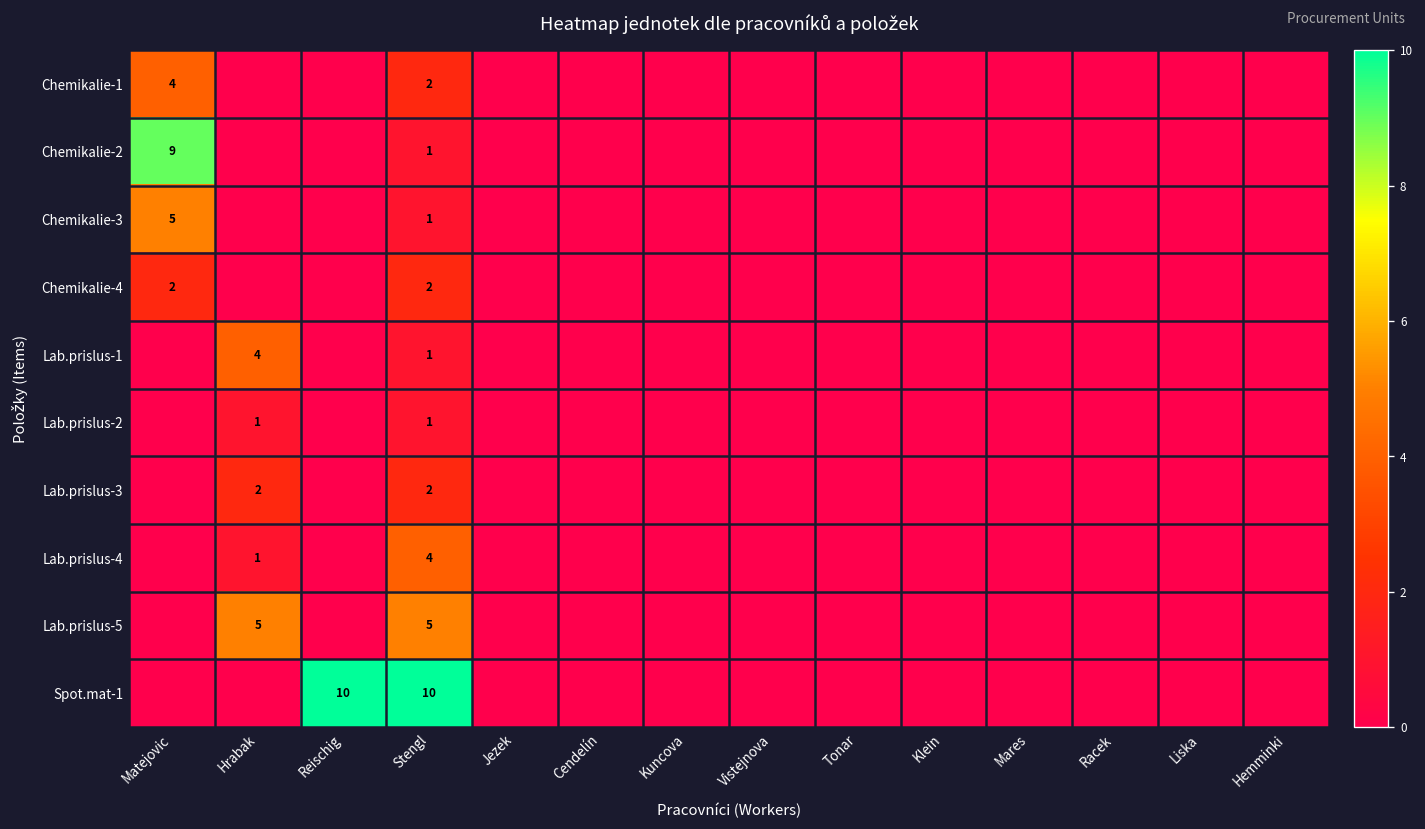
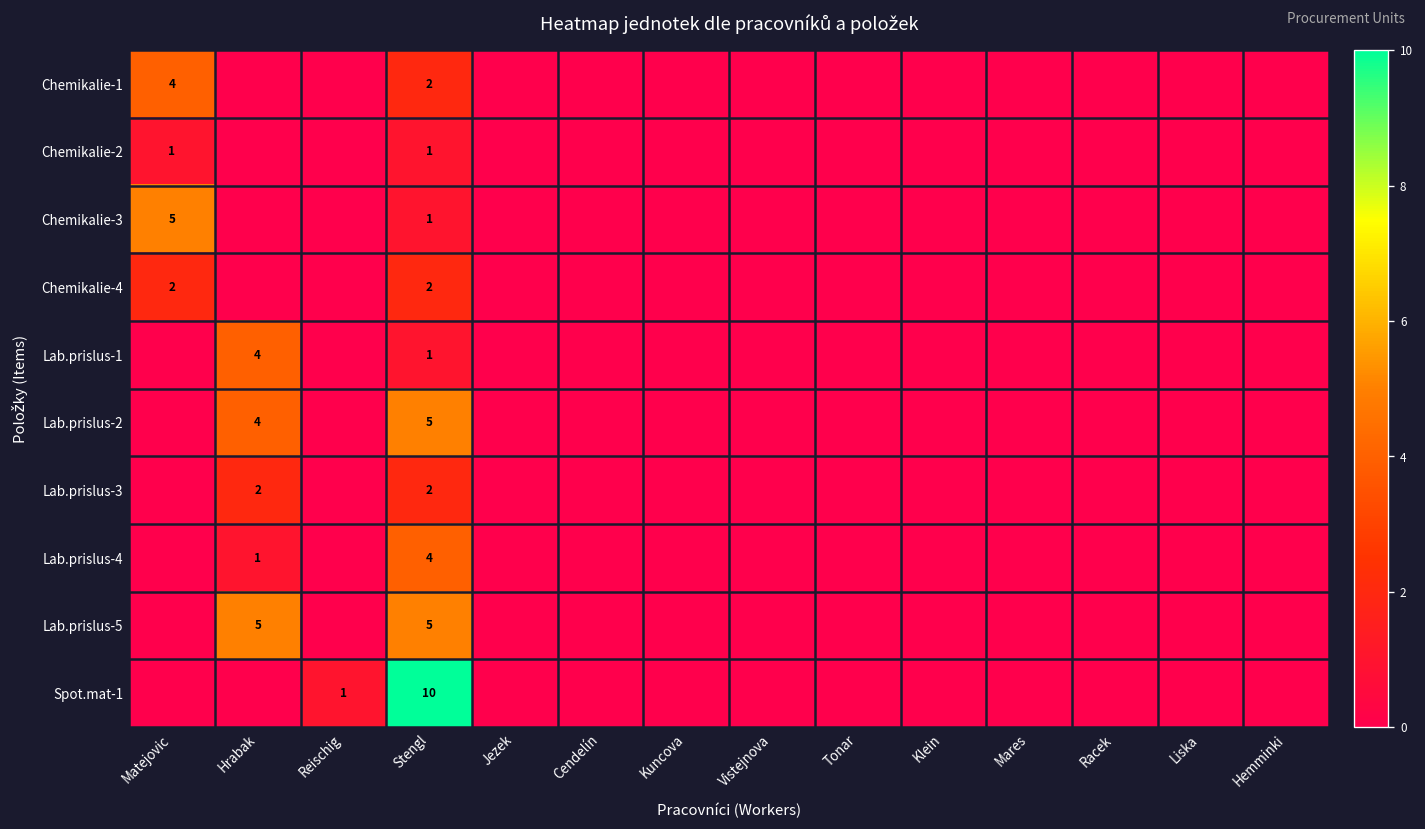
  {
    "Chemikalie-1": {
      "Matejovic": 4,
      "Stengl": 2
    },
    "Chemikalie-2": {
-     "Matejovic": 9,
+     "Matejovic": 1,
      "Stengl": 1
    },
    "Chemikalie-3": {
      "Matejovic": 5,
      "Stengl": 1
    },
    "Chemikalie-4": {
      "Matejovic": 2,
      "Stengl": 2
    },
    "Lab.prislus-1": {
      "Hrabak": 4,
      "Stengl": 1
    },
    "Lab.prislus-2": {
-     "Hrabak": 1,
-     "Stengl": 1
+     "Hrabak": 4,
+     "Stengl": 5
    },
    "Lab.prislus-3": {
      "Hrabak": 2,
      "Stengl": 2
    },
    "Lab.prislus-4": {
      "Hrabak": 1,
      "Stengl": 4
    },
    "Lab.prislus-5": {
      "Hrabak": 5,
      "Stengl": 5
    },
    "Spot.mat-1": {
-     "Reischig": 10,
+     "Reischig": 1,
      "Stengl": 10
    }
  }
